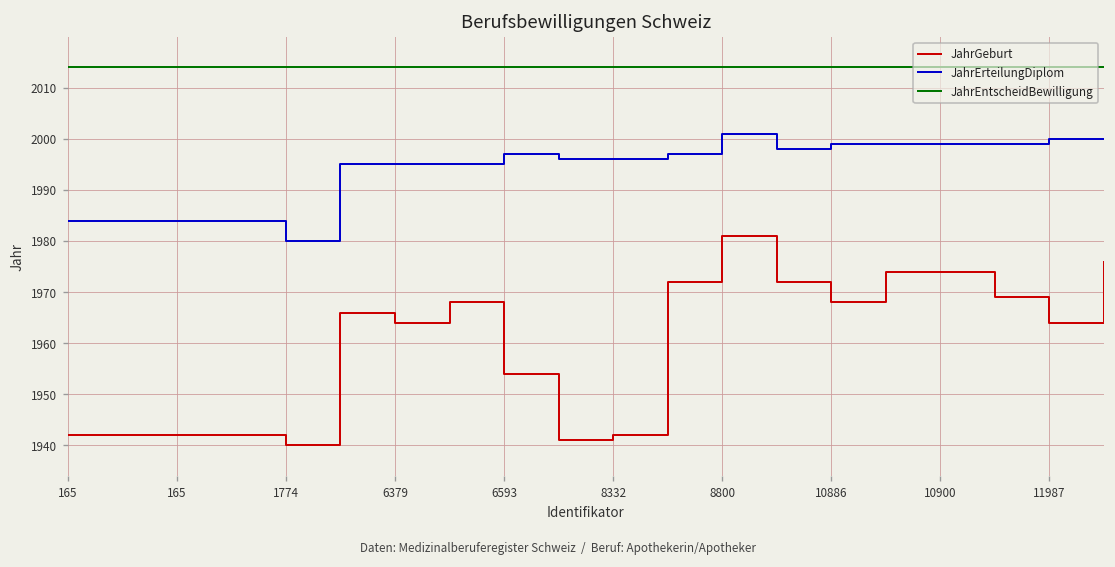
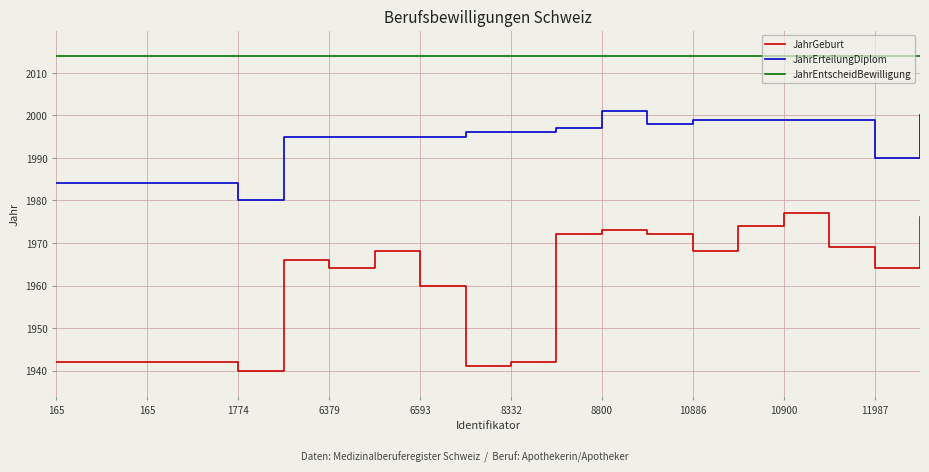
  {
    "JahrGeburt": {
      "1774": 1940,
      "6379": 1964,
-     "6593": 1954,
+     "6593": 1960,
      "8332": 1942,
-     "8800": 1981,
+     "8800": 1973,
      "10886": 1968,
-     "10900": 1974,
+     "10900": 1977,
      "11987": 1964
    },
    "JahrErteilungDiplom": {
      "1774": 1980,
      "6379": 1995,
-     "6593": 1997,
+     "6593": 1995,
      "8332": 1996,
      "8800": 2001,
      "10886": 1999,
      "10900": 1999,
-     "11987": 2000
+     "11987": 1990
    },
    "JahrEntscheidBewilligung": {
      "1774": 2014,
      "6379": 2014,
      "6593": 2014,
      "8332": 2014,
      "8800": 2014,
      "10886": 2014
    }
  }
